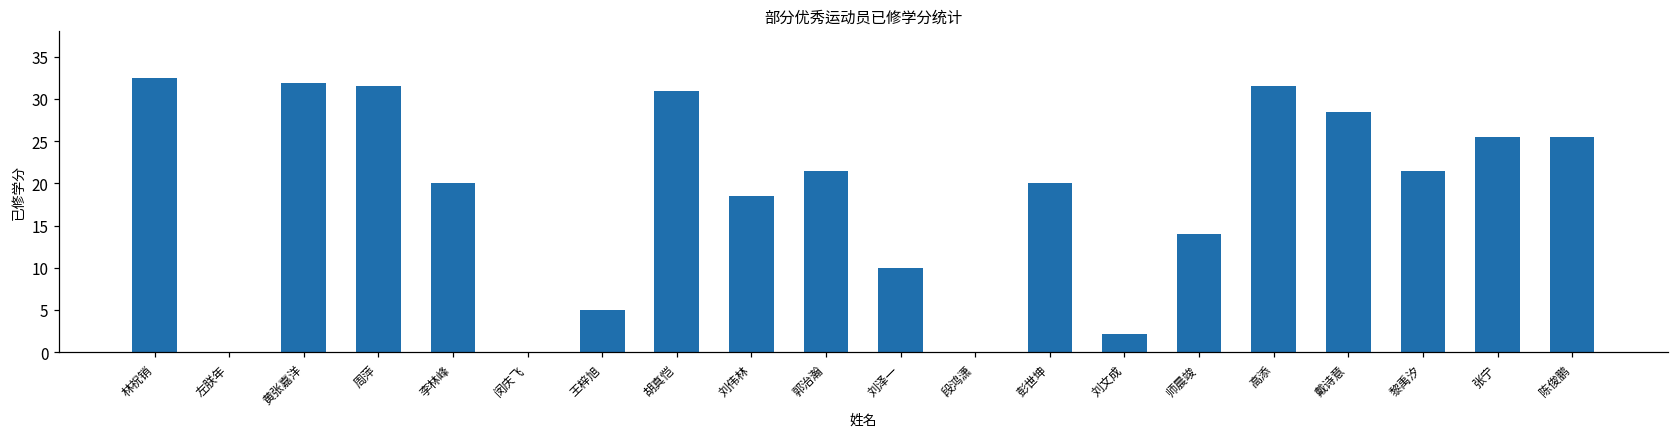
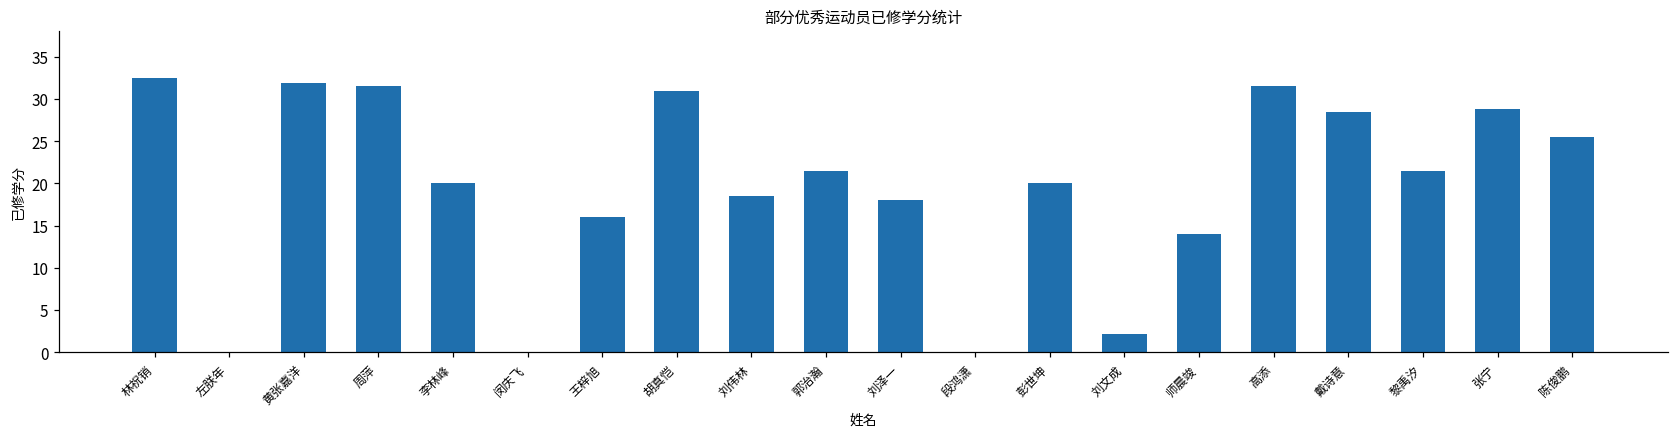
  {
    "林祝销": 33,
    "左朕年": 0,
    "黄张嘉洋": 32,
    "周萍": 32,
    "李林峰": 20,
    "闵庆飞": 0,
-   "王梓旭": 5,
+   "王梓旭": 16,
    "胡真恺": 31,
    "刘伟林": 19,
    "郭治瀚": 22,
-   "刘泽一": 10,
+   "刘泽一": 18,
    "段鸿潇": 0,
    "彭世坤": 20,
    "刘文成": 2,
    "师晨竣": 14,
    "高添": 32,
    "戴诗意": 29,
    "黎禹汐": 22,
-   "张宁": 26,
+   "张宁": 29,
    "陈俊鹏": 26
  }
